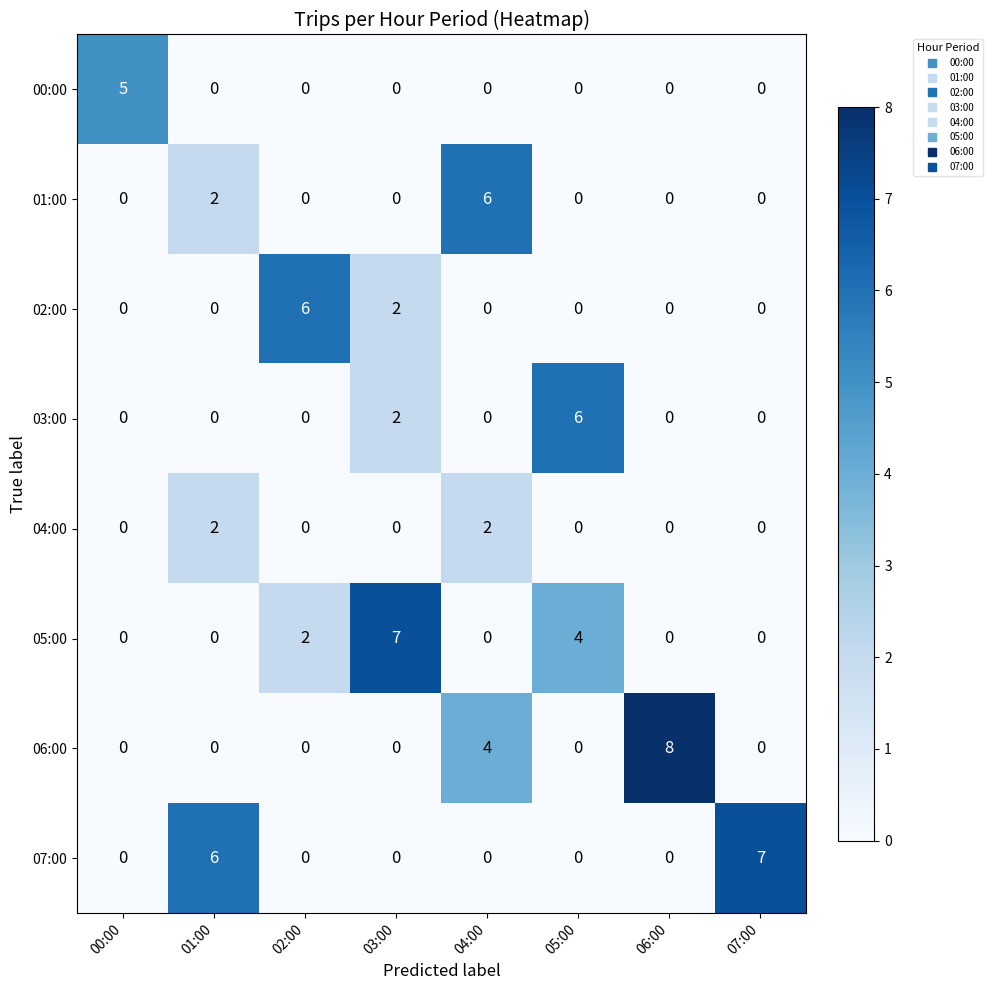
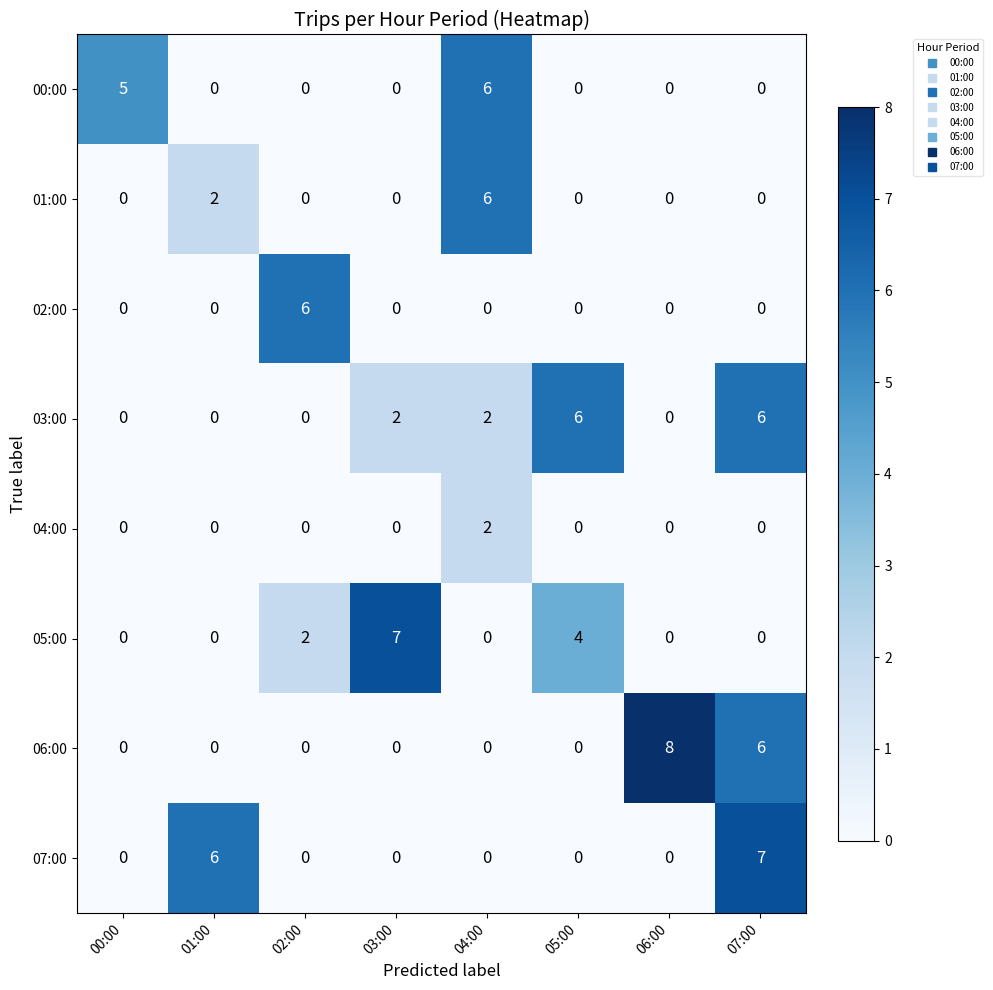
  {
    "00:00": {
      "00:00": 5,
      "01:00": 0,
      "02:00": 0,
      "03:00": 0,
-     "04:00": 0,
+     "04:00": 6,
      "05:00": 0,
      "06:00": 0,
      "07:00": 0
    },
    "01:00": {
      "00:00": 0,
      "01:00": 2,
      "02:00": 0,
      "03:00": 0,
      "04:00": 6,
      "05:00": 0,
      "06:00": 0,
      "07:00": 0
    },
    "02:00": {
      "00:00": 0,
      "01:00": 0,
      "02:00": 6,
-     "03:00": 2,
+     "03:00": 0,
      "04:00": 0,
      "05:00": 0,
      "06:00": 0,
      "07:00": 0
    },
    "03:00": {
      "00:00": 0,
      "01:00": 0,
      "02:00": 0,
      "03:00": 2,
-     "04:00": 0,
+     "04:00": 2,
      "05:00": 6,
      "06:00": 0,
-     "07:00": 0
+     "07:00": 6
    },
    "04:00": {
      "00:00": 0,
-     "01:00": 2,
+     "01:00": 0,
      "02:00": 0,
      "03:00": 0,
      "04:00": 2,
      "05:00": 0,
      "06:00": 0,
      "07:00": 0
    },
    "05:00": {
      "00:00": 0,
      "01:00": 0,
      "02:00": 2,
      "03:00": 7,
      "04:00": 0,
      "05:00": 4,
      "06:00": 0,
      "07:00": 0
    },
    "06:00": {
      "00:00": 0,
      "01:00": 0,
      "02:00": 0,
      "03:00": 0,
-     "04:00": 4,
+     "04:00": 0,
      "05:00": 0,
      "06:00": 8,
-     "07:00": 0
+     "07:00": 6
    },
    "07:00": {
      "00:00": 0,
      "01:00": 6,
      "02:00": 0,
      "03:00": 0,
      "04:00": 0,
      "05:00": 0,
      "06:00": 0,
      "07:00": 7
    }
  }
